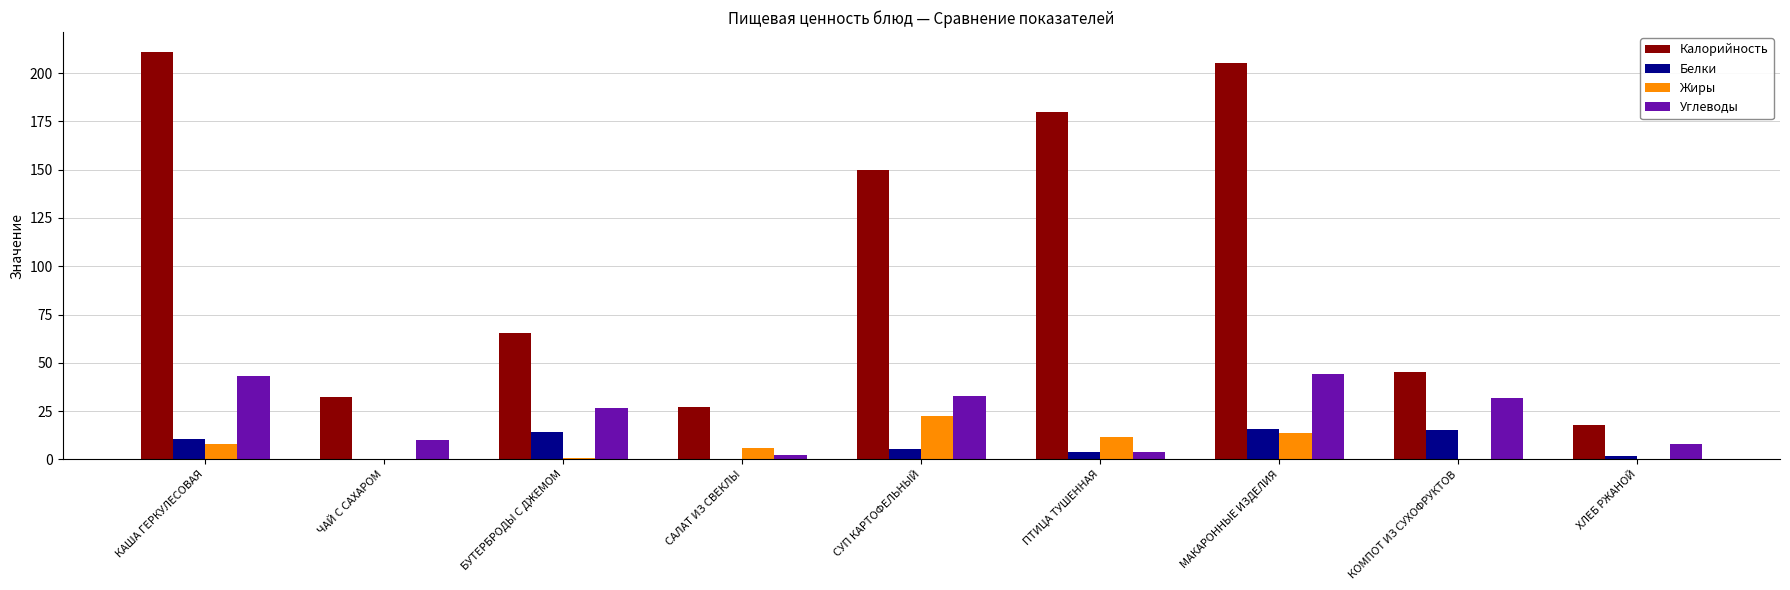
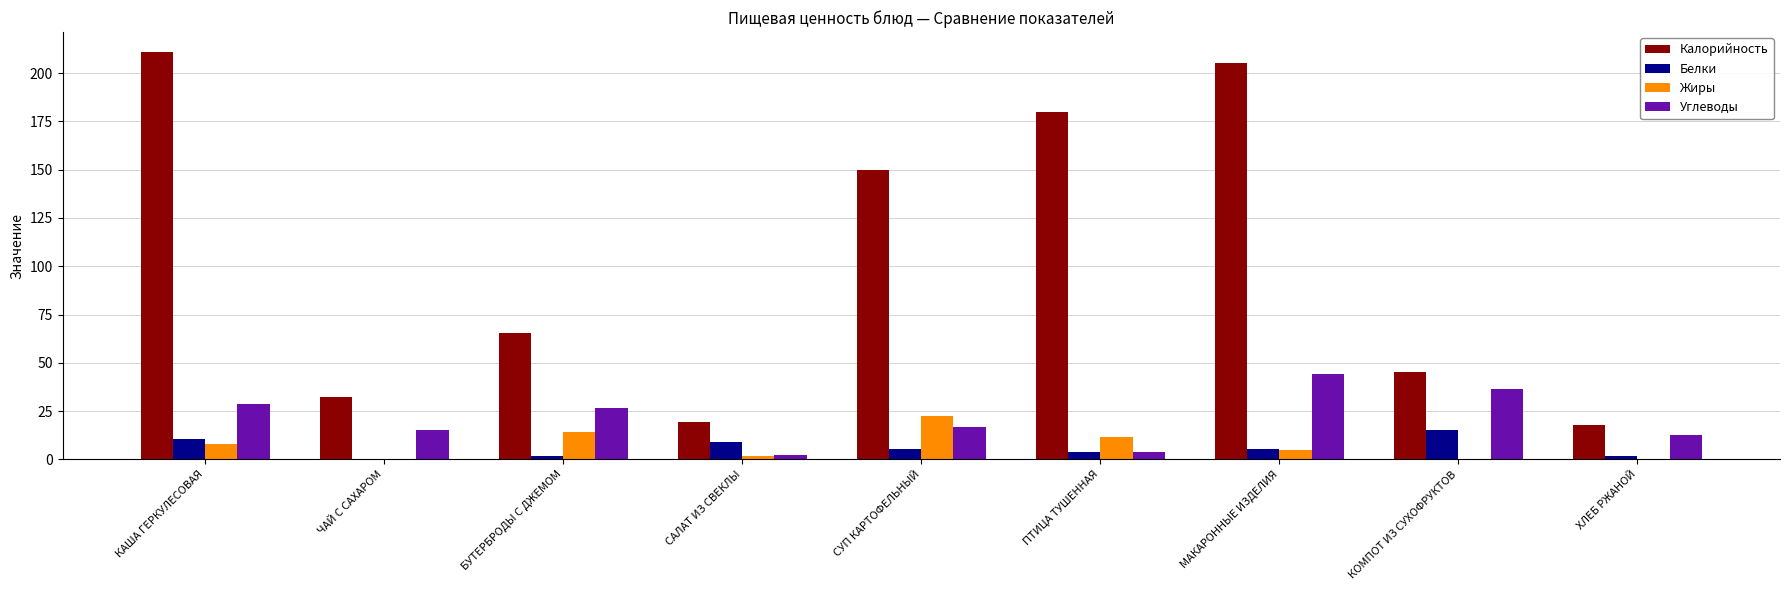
  {
    "Калорийность": {
      "КАША ГЕРКУЛЕСОВАЯ": 211,
      "ЧАЙ С САХАРОМ": 33,
      "БУТЕРБРОДЫ С ДЖЕМОМ": 66,
-     "САЛАТ ИЗ СВЕКЛЫ": 27,
+     "САЛАТ ИЗ СВЕКЛЫ": 20,
      "СУП КАРТОФЕЛЬНЫЙ": 150,
      "ПТИЦА ТУШЕННАЯ": 180,
      "МАКАРОННЫЕ ИЗДЕЛИЯ": 205,
      "КОМПОТ ИЗ СУХОФРУКТОВ": 45,
      "ХЛЕБ РЖАНОЙ": 18
    },
    "Белки": {
      "КАША ГЕРКУЛЕСОВАЯ": 11,
-     "БУТЕРБРОДЫ С ДЖЕМОМ": 14,
-     "САЛАТ ИЗ СВЕКЛЫ": 0,
+     "БУТЕРБРОДЫ С ДЖЕМОМ": 2,
+     "САЛАТ ИЗ СВЕКЛЫ": 9,
      "СУП КАРТОФЕЛЬНЫЙ": 5,
      "ПТИЦА ТУШЕННАЯ": 4,
-     "МАКАРОННЫЕ ИЗДЕЛИЯ": 16,
+     "МАКАРОННЫЕ ИЗДЕЛИЯ": 6,
      "КОМПОТ ИЗ СУХОФРУКТОВ": 15,
      "ХЛЕБ РЖАНОЙ": 2
    },
    "Жиры": {
      "КАША ГЕРКУЛЕСОВАЯ": 8,
-     "БУТЕРБРОДЫ С ДЖЕМОМ": 1,
-     "САЛАТ ИЗ СВЕКЛЫ": 6,
+     "БУТЕРБРОДЫ С ДЖЕМОМ": 14,
+     "САЛАТ ИЗ СВЕКЛЫ": 2,
      "СУП КАРТОФЕЛЬНЫЙ": 22,
      "ПТИЦА ТУШЕННАЯ": 12,
-     "МАКАРОННЫЕ ИЗДЕЛИЯ": 14
+     "МАКАРОННЫЕ ИЗДЕЛИЯ": 5
    },
    "Углеводы": {
-     "КАША ГЕРКУЛЕСОВАЯ": 43,
-     "ЧАЙ С САХАРОМ": 10,
+     "КАША ГЕРКУЛЕСОВАЯ": 29,
+     "ЧАЙ С САХАРОМ": 15,
      "БУТЕРБРОДЫ С ДЖЕМОМ": 27,
      "САЛАТ ИЗ СВЕКЛЫ": 2,
-     "СУП КАРТОФЕЛЬНЫЙ": 33,
+     "СУП КАРТОФЕЛЬНЫЙ": 17,
      "ПТИЦА ТУШЕННАЯ": 4,
      "МАКАРОННЫЕ ИЗДЕЛИЯ": 44,
-     "КОМПОТ ИЗ СУХОФРУКТОВ": 32,
-     "ХЛЕБ РЖАНОЙ": 8
+     "КОМПОТ ИЗ СУХОФРУКТОВ": 36,
+     "ХЛЕБ РЖАНОЙ": 13
    }
  }
